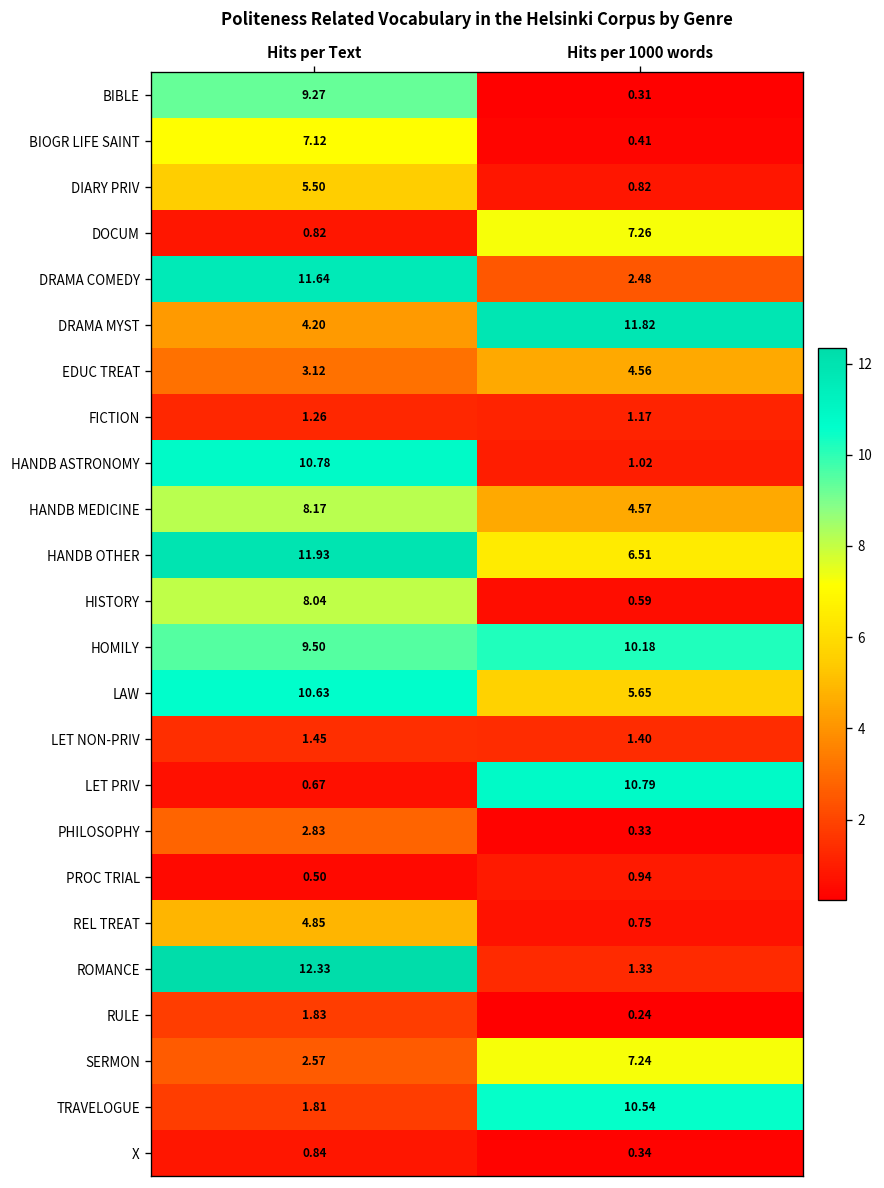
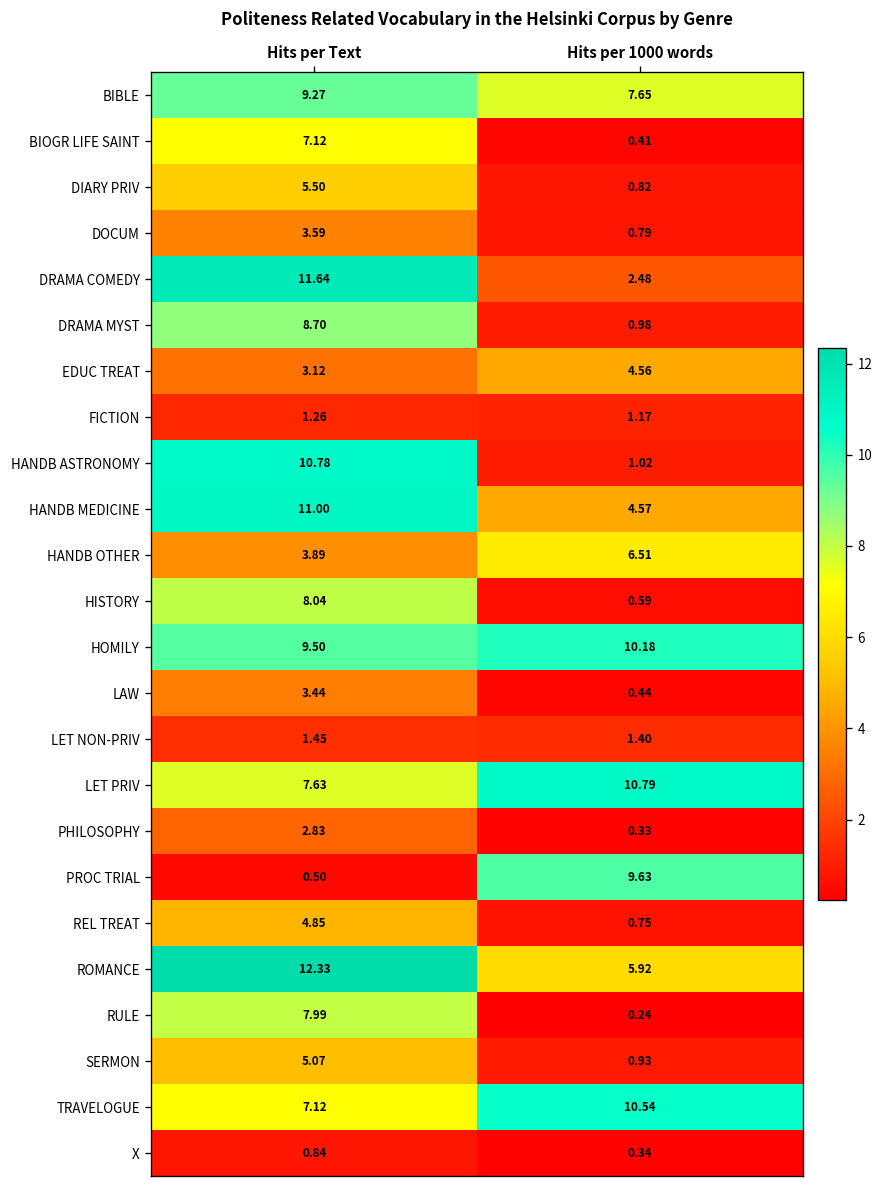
  {
    "BIBLE": {
      "Hits per Text": 9.27,
-     "Hits per 1000 words": 0.31
+     "Hits per 1000 words": 7.65
    },
    "BIOGR LIFE SAINT": {
      "Hits per Text": 7.12,
      "Hits per 1000 words": 0.41
    },
    "DIARY PRIV": {
      "Hits per Text": 5.50,
      "Hits per 1000 words": 0.82
    },
    "DOCUM": {
-     "Hits per Text": 0.82,
-     "Hits per 1000 words": 7.26
+     "Hits per Text": 3.59,
+     "Hits per 1000 words": 0.79
    },
    "DRAMA COMEDY": {
      "Hits per Text": 11.64,
      "Hits per 1000 words": 2.48
    },
    "DRAMA MYST": {
-     "Hits per Text": 4.20,
-     "Hits per 1000 words": 11.82
+     "Hits per Text": 8.70,
+     "Hits per 1000 words": 0.98
    },
    "EDUC TREAT": {
      "Hits per Text": 3.12,
      "Hits per 1000 words": 4.56
    },
    "FICTION": {
      "Hits per Text": 1.26,
      "Hits per 1000 words": 1.17
    },
    "HANDB ASTRONOMY": {
      "Hits per Text": 10.78,
      "Hits per 1000 words": 1.02
    },
    "HANDB MEDICINE": {
-     "Hits per Text": 8.17,
+     "Hits per Text": 11.00,
      "Hits per 1000 words": 4.57
    },
    "HANDB OTHER": {
-     "Hits per Text": 11.93,
+     "Hits per Text": 3.89,
      "Hits per 1000 words": 6.51
    },
    "HISTORY": {
      "Hits per Text": 8.04,
      "Hits per 1000 words": 0.59
    },
    "HOMILY": {
      "Hits per Text": 9.50,
      "Hits per 1000 words": 10.18
    },
    "LAW": {
-     "Hits per Text": 10.63,
-     "Hits per 1000 words": 5.65
+     "Hits per Text": 3.44,
+     "Hits per 1000 words": 0.44
    },
    "LET NON-PRIV": {
      "Hits per Text": 1.45,
      "Hits per 1000 words": 1.40
    },
    "LET PRIV": {
-     "Hits per Text": 0.67,
+     "Hits per Text": 7.63,
      "Hits per 1000 words": 10.79
    },
    "PHILOSOPHY": {
      "Hits per Text": 2.83,
      "Hits per 1000 words": 0.33
    },
    "PROC TRIAL": {
      "Hits per Text": 0.50,
-     "Hits per 1000 words": 0.94
+     "Hits per 1000 words": 9.63
    },
    "REL TREAT": {
      "Hits per Text": 4.85,
      "Hits per 1000 words": 0.75
    },
    "ROMANCE": {
      "Hits per Text": 12.33,
-     "Hits per 1000 words": 1.33
+     "Hits per 1000 words": 5.92
    },
    "RULE": {
-     "Hits per Text": 1.83,
+     "Hits per Text": 7.99,
      "Hits per 1000 words": 0.24
    },
    "SERMON": {
-     "Hits per Text": 2.57,
-     "Hits per 1000 words": 7.24
+     "Hits per Text": 5.07,
+     "Hits per 1000 words": 0.93
    },
    "TRAVELOGUE": {
-     "Hits per Text": 1.81,
+     "Hits per Text": 7.12,
      "Hits per 1000 words": 10.54
    },
    "X": {
      "Hits per Text": 0.84,
      "Hits per 1000 words": 0.34
    }
  }
